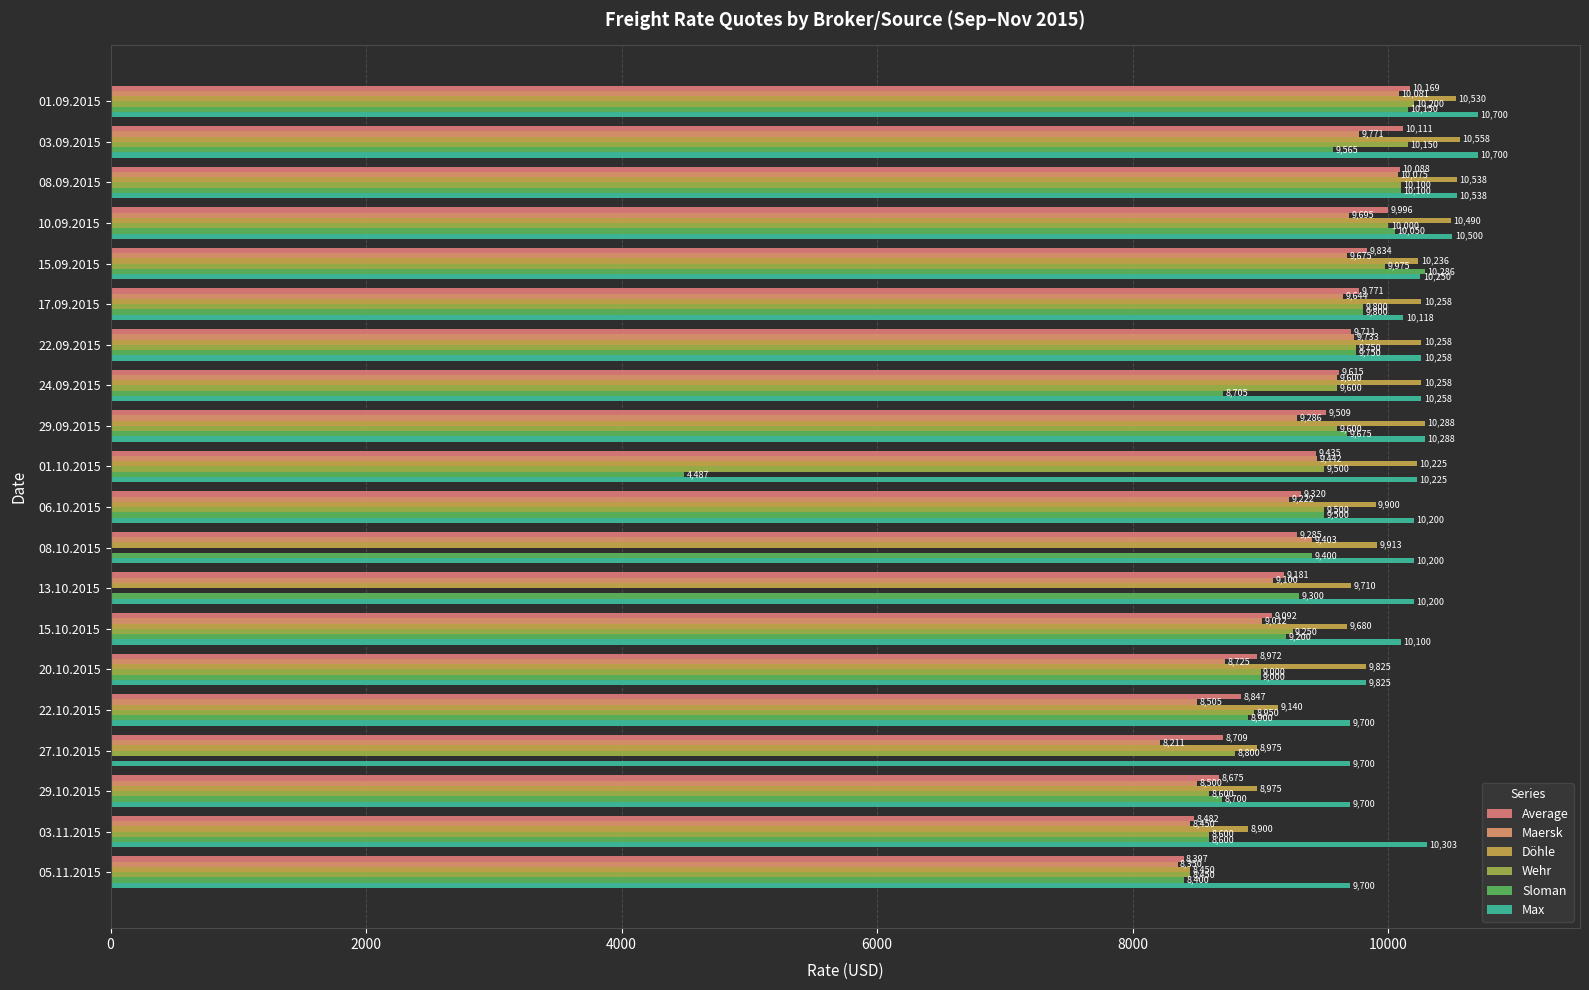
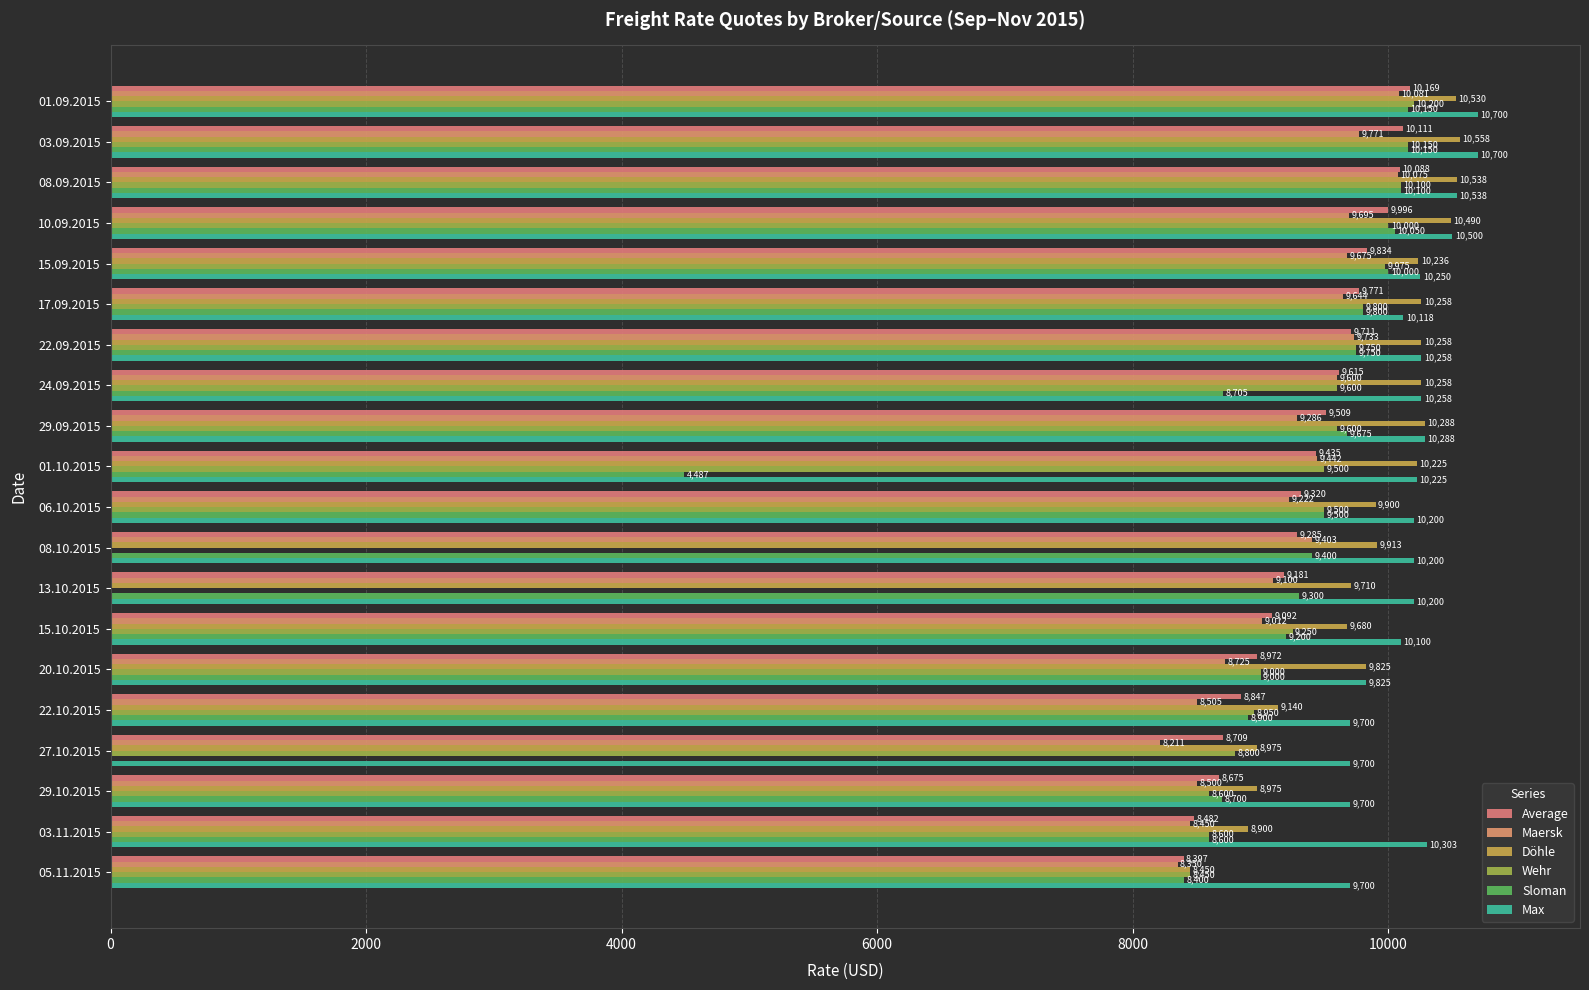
  {
    "Sloman": {
-     "03.09.2015": "9,565",
-     "15.09.2015": "10,286",
+     "03.09.2015": "10,150",
+     "15.09.2015": "10,000",
      "24.09.2015": "8,705",
      "01.10.2015": "4,487",
      "08.10.2015": "9,400",
      "13.10.2015": "9,300"
    },
    "Max": {
      "01.09.2015": "10,700",
      "03.09.2015": "10,700",
      "08.09.2015": "10,538",
      "10.09.2015": "10,500",
      "17.09.2015": "10,118",
      "22.09.2015": "10,258",
      "24.09.2015": "10,258",
      "29.09.2015": "10,288",
      "01.10.2015": "10,225",
      "06.10.2015": "10,200",
      "08.10.2015": "10,200",
      "13.10.2015": "10,200",
      "15.10.2015": "10,100",
      "20.10.2015": "9,825",
      "22.10.2015": "9,700",
      "27.10.2015": "9,700",
      "29.10.2015": "9,700",
      "03.11.2015": "10,303",
      "05.11.2015": "9,700"
    }
  }
